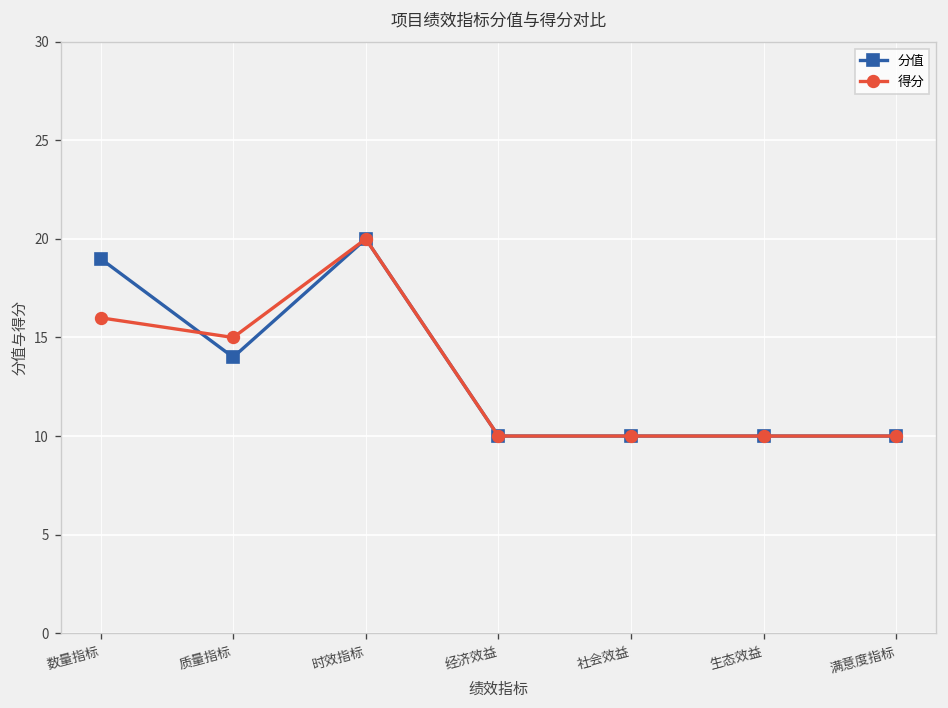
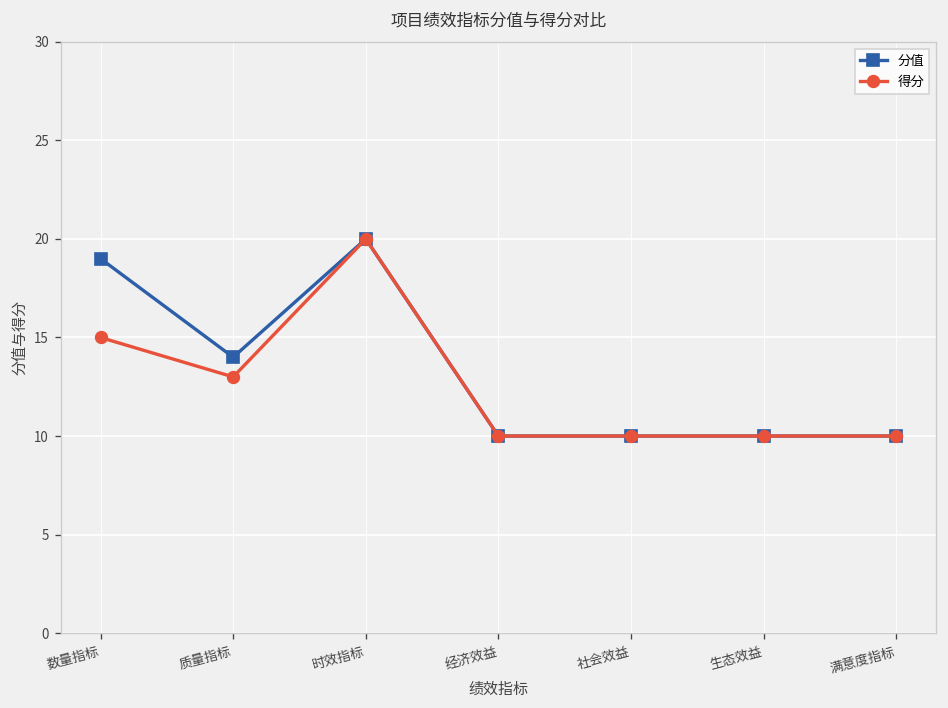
  {
    "分值": {
      "数量指标": 19,
      "质量指标": 14
    },
    "得分": {
-     "数量指标": 16,
-     "质量指标": 15
+     "数量指标": 15,
+     "质量指标": 13
    }
  }
